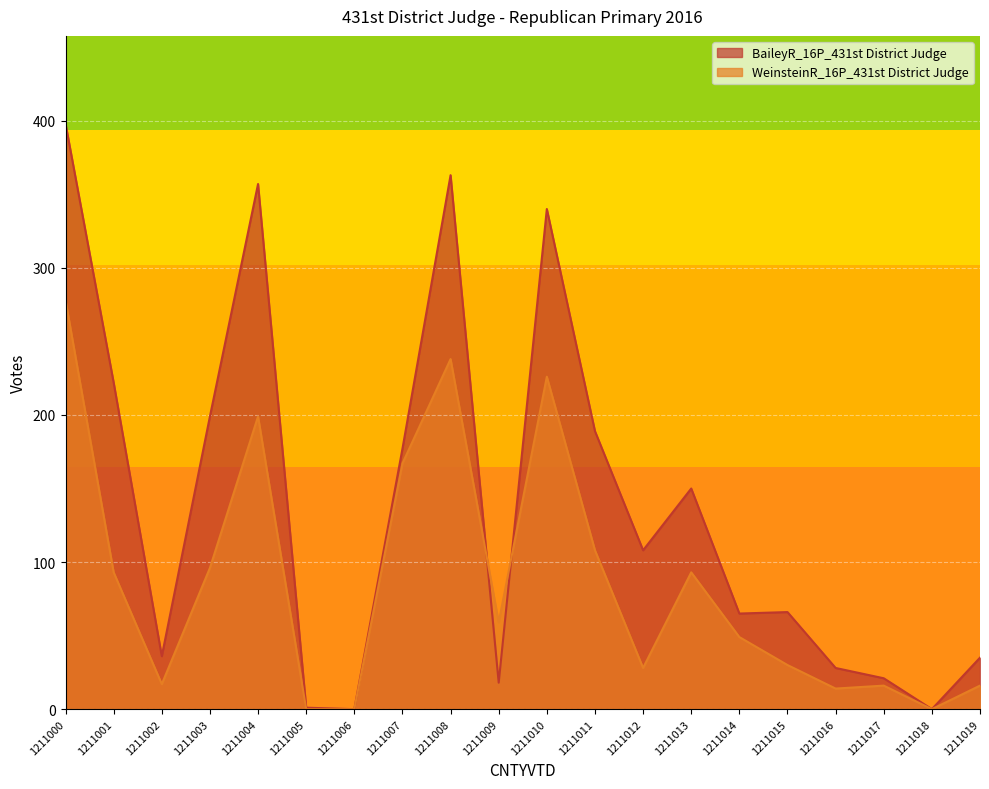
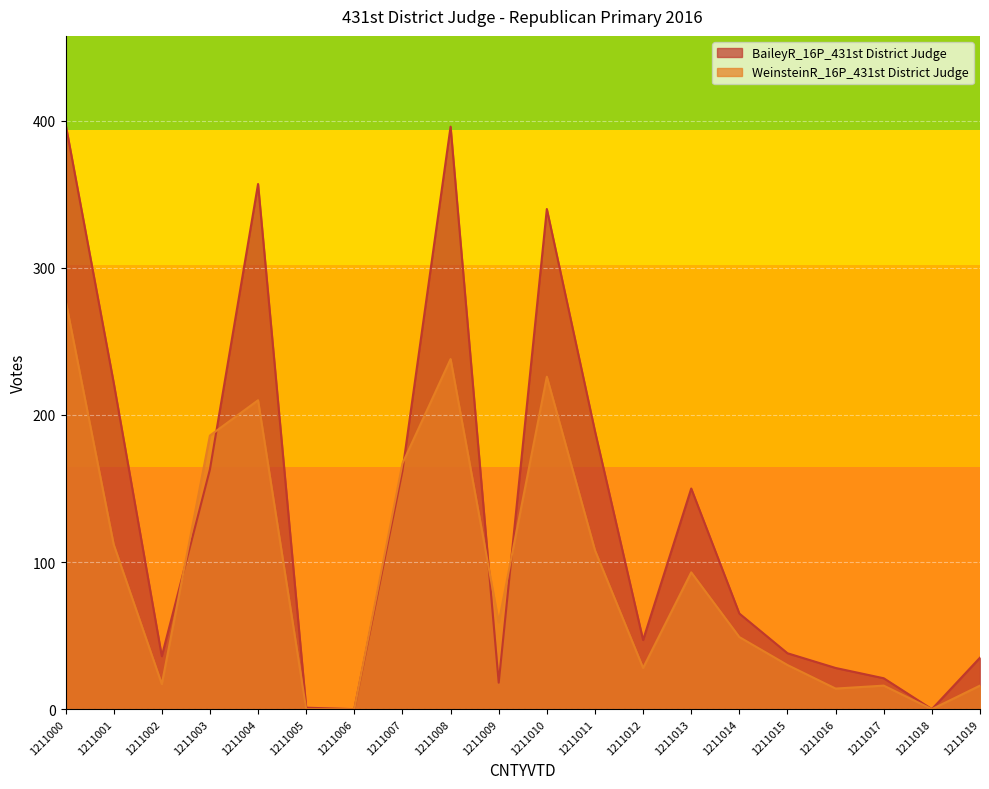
  {
    "BaileyR_16P_431st District Judge": {
      "1211000": 398,
      "1211001": 222,
      "1211002": 36,
-     "1211003": 199,
+     "1211003": 163,
      "1211004": 357,
-     "1211007": 177,
-     "1211008": 363,
+     "1211007": 162,
+     "1211008": 396,
      "1211009": 18,
      "1211010": 340,
      "1211011": 189,
-     "1211012": 108,
+     "1211012": 47,
      "1211013": 150,
      "1211014": 65,
-     "1211015": 66,
+     "1211015": 38,
      "1211016": 28,
      "1211017": 21,
      "1211019": 35
    },
    "WeinsteinR_16P_431st District Judge": {
      "1211000": 278,
-     "1211001": 93,
+     "1211001": 112,
      "1211002": 17,
-     "1211003": 96,
-     "1211004": 199,
+     "1211003": 186,
+     "1211004": 210,
      "1211007": 167,
      "1211008": 238,
      "1211009": 59,
      "1211010": 226,
      "1211011": 108,
      "1211012": 28,
      "1211013": 93,
      "1211014": 49,
      "1211015": 30,
      "1211016": 14,
      "1211017": 16,
      "1211019": 16
    }
  }
